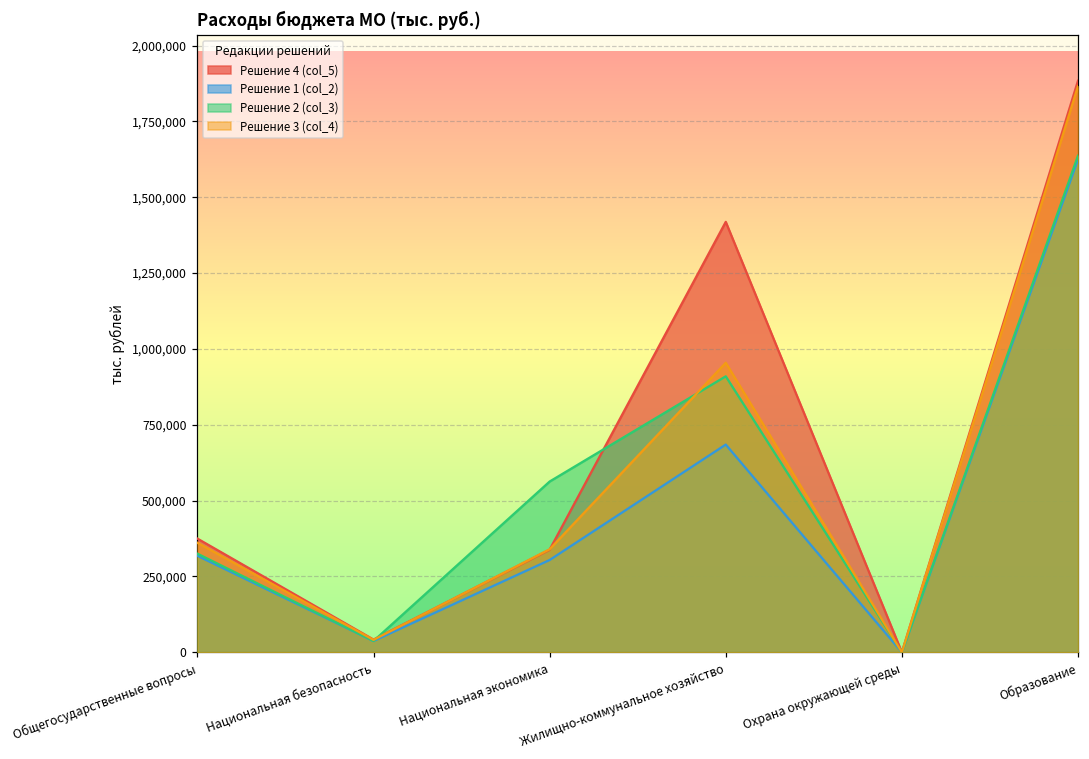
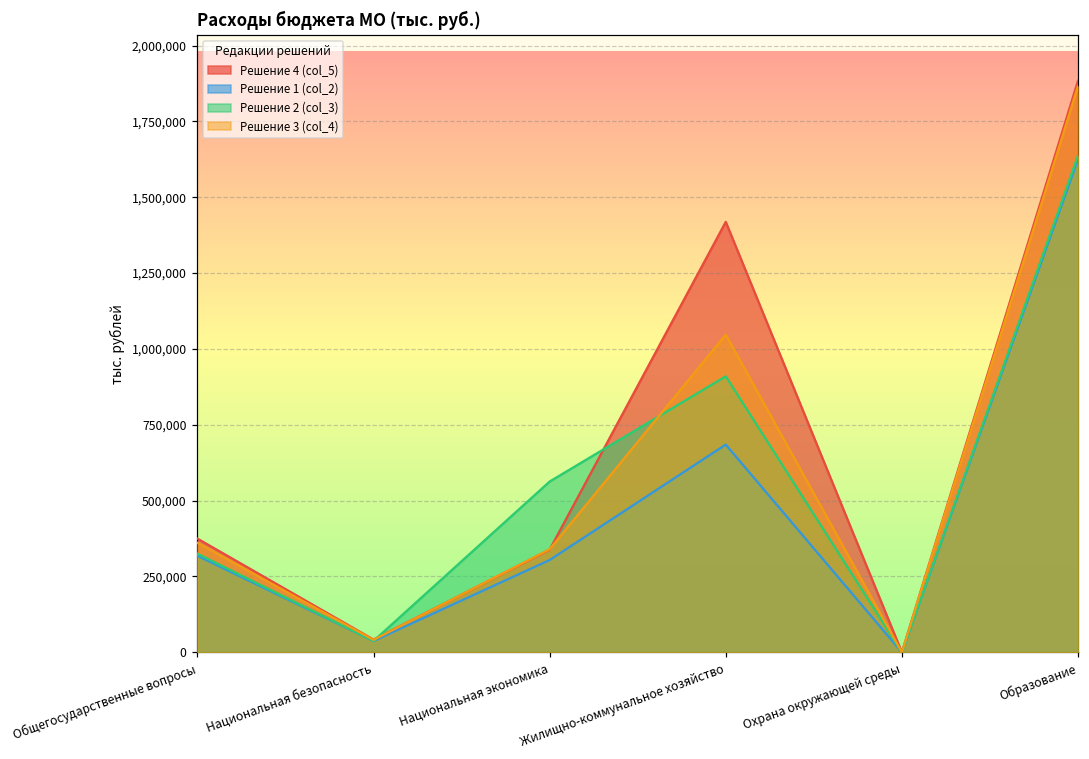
  {
    "Решение 4 (col_5)": {
      "Общегосударственные вопросы": "370,000",
      "Жилищно-коммунальное хозяйство": "1,420,000",
      "Образование": "1,880,000"
    },
    "Решение 1 (col_2)": {
      "Национальная экономика": "300,000",
      "Жилищно-коммунальное хозяйство": "680,000",
      "Образование": "1,620,000"
    },
    "Решение 2 (col_3)": {
      "Национальная экономика": "560,000",
      "Жилищно-коммунальное хозяйство": "910,000",
      "Образование": "1,640,000"
    },
    "Решение 3 (col_4)": {
      "Общегосударственные вопросы": "360,000",
-     "Жилищно-коммунальное хозяйство": "950,000",
+     "Жилищно-коммунальное хозяйство": "1,050,000",
      "Образование": "1,870,000"
    }
  }
